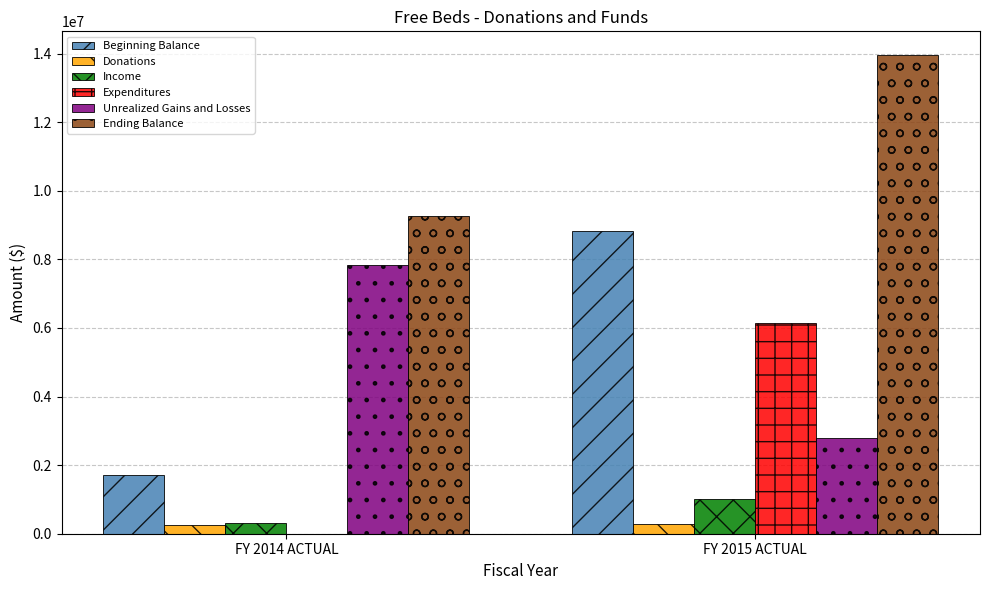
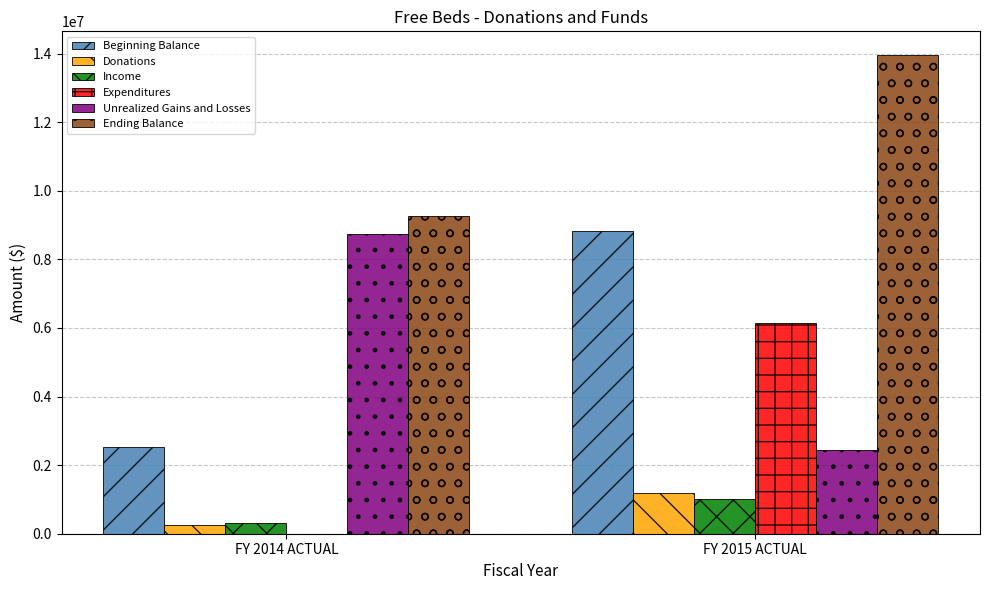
  {
    "Beginning Balance": {
-     "FY 2014 ACTUAL": 1700000,
+     "FY 2014 ACTUAL": 2500000,
      "FY 2015 ACTUAL": 8800000
    },
    "Donations": {
      "FY 2014 ACTUAL": 300000,
-     "FY 2015 ACTUAL": 300000
+     "FY 2015 ACTUAL": 1200000
    },
    "Income": {
      "FY 2014 ACTUAL": 300000,
      "FY 2015 ACTUAL": 1000000
    },
    "Expenditures": {
      "FY 2015 ACTUAL": 6200000
    },
    "Unrealized Gains and Losses": {
-     "FY 2014 ACTUAL": 7800000,
-     "FY 2015 ACTUAL": 2800000
+     "FY 2014 ACTUAL": 8800000,
+     "FY 2015 ACTUAL": 2400000
    },
    "Ending Balance": {
      "FY 2014 ACTUAL": 9300000,
      "FY 2015 ACTUAL": 14000000
    }
  }
